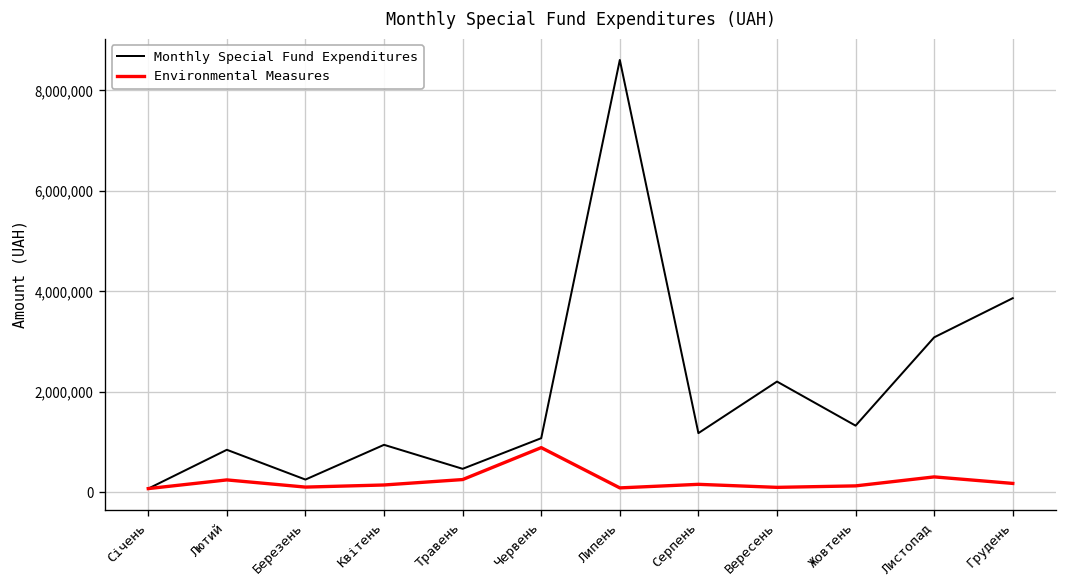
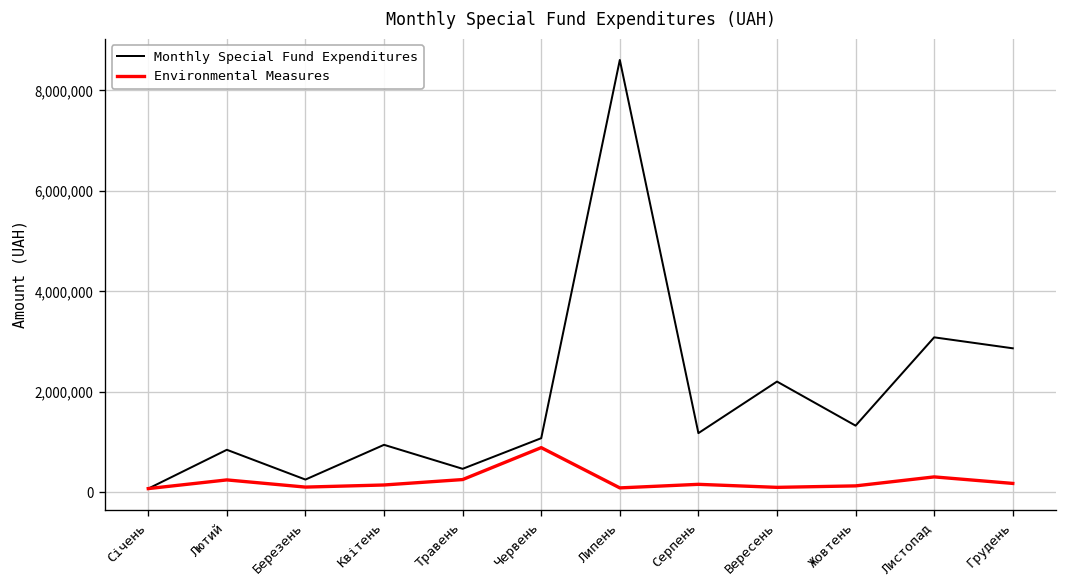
  {
    "Monthly Special Fund Expenditures": {
      "Лютий": "800,000",
      "Березень": "300,000",
      "Квітень": "900,000",
      "Травень": "500,000",
      "Червень": "1,100,000",
      "Липень": "8,600,000",
      "Серпень": "1,200,000",
      "Вересень": "2,200,000",
      "Жовтень": "1,300,000",
      "Листопад": "3,100,000",
-     "Грудень": "3,900,000"
+     "Грудень": "2,900,000"
    },
    "Environmental Measures": {
      "Лютий": "200,000",
      "Березень": "100,000",
      "Квітень": "100,000",
      "Травень": "300,000",
      "Червень": "900,000",
      "Липень": "100,000",
      "Серпень": "200,000",
      "Вересень": "100,000",
      "Жовтень": "100,000",
      "Листопад": "300,000",
      "Грудень": "200,000"
    }
  }
